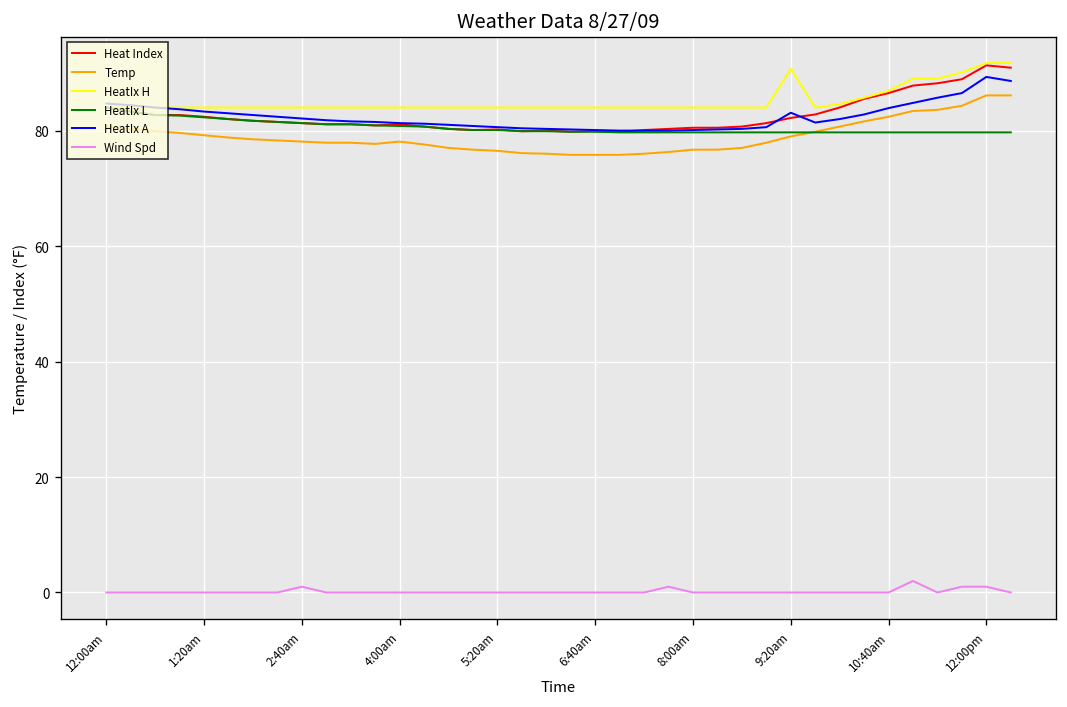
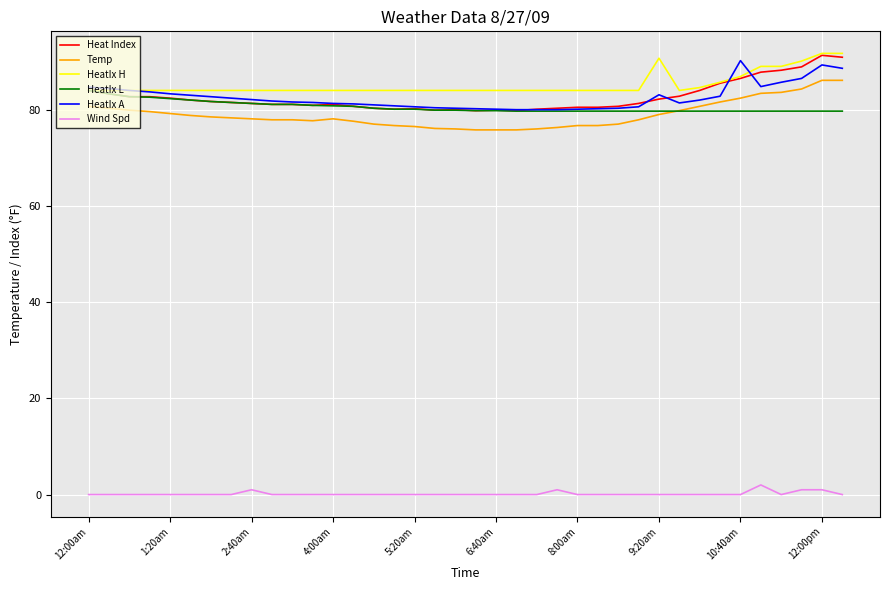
  {
    "Heat Index": {
      "9:20am": 82
    },
    "Temp": {
      "1:20am": 79,
      "2:40am": 78,
      "4:00am": 78,
      "5:20am": 77,
      "6:40am": 76,
      "8:00am": 77,
      "9:20am": 79,
      "10:40am": 82,
      "12:00pm": 86
    },
    "HeatIx H": {
      "1:20am": 84,
      "2:40am": 84,
      "4:00am": 84,
      "5:20am": 84,
      "6:40am": 84,
      "8:00am": 84,
      "9:20am": 91
    },
    "HeatIx L": {
      "9:20am": 80,
      "10:40am": 80,
      "12:00pm": 80
    },
    "HeatIx A": {
      "1:20am": 83,
      "2:40am": 82,
      "9:20am": 83,
-     "10:40am": 84,
+     "10:40am": 90,
      "12:00pm": 89
    },
    "Wind Spd": {
      "12:00am": 0,
      "1:20am": 0,
      "2:40am": 1,
      "4:00am": 0,
      "5:20am": 0,
      "6:40am": 0,
      "8:00am": 0,
      "9:20am": 0,
      "10:40am": 0,
      "12:00pm": 1
    }
  }
